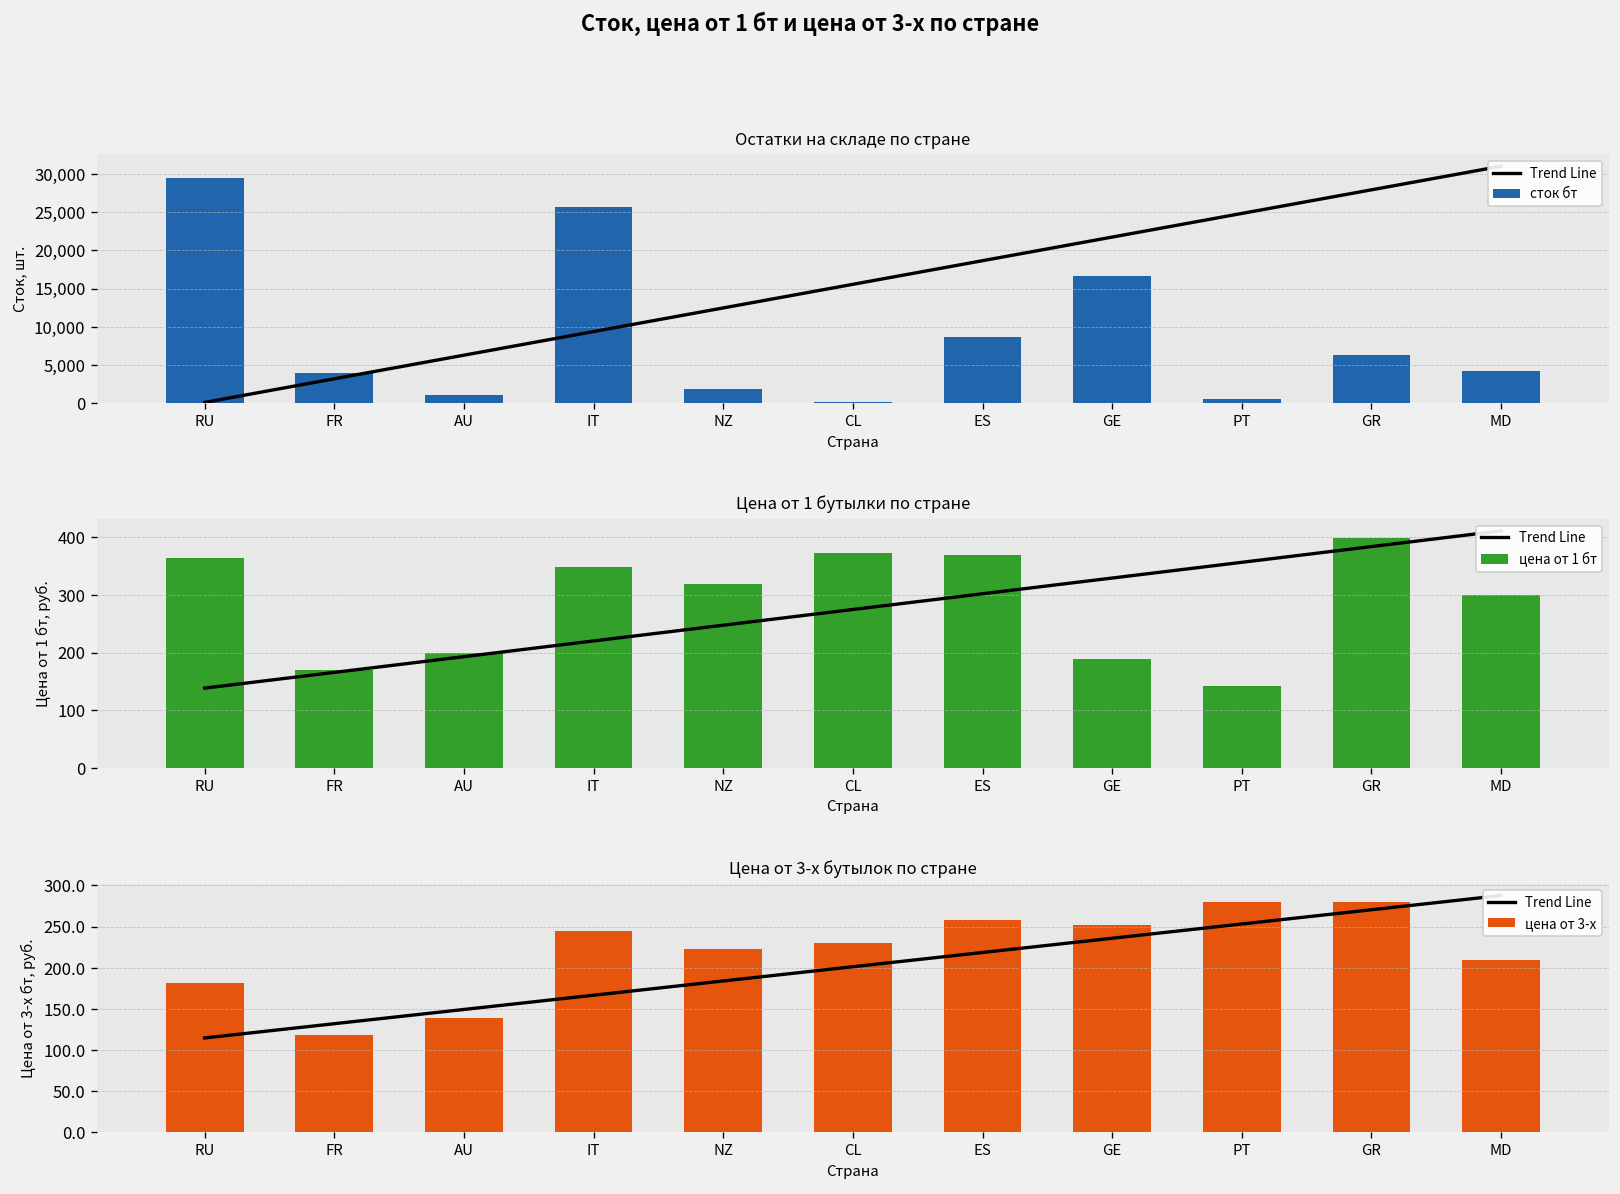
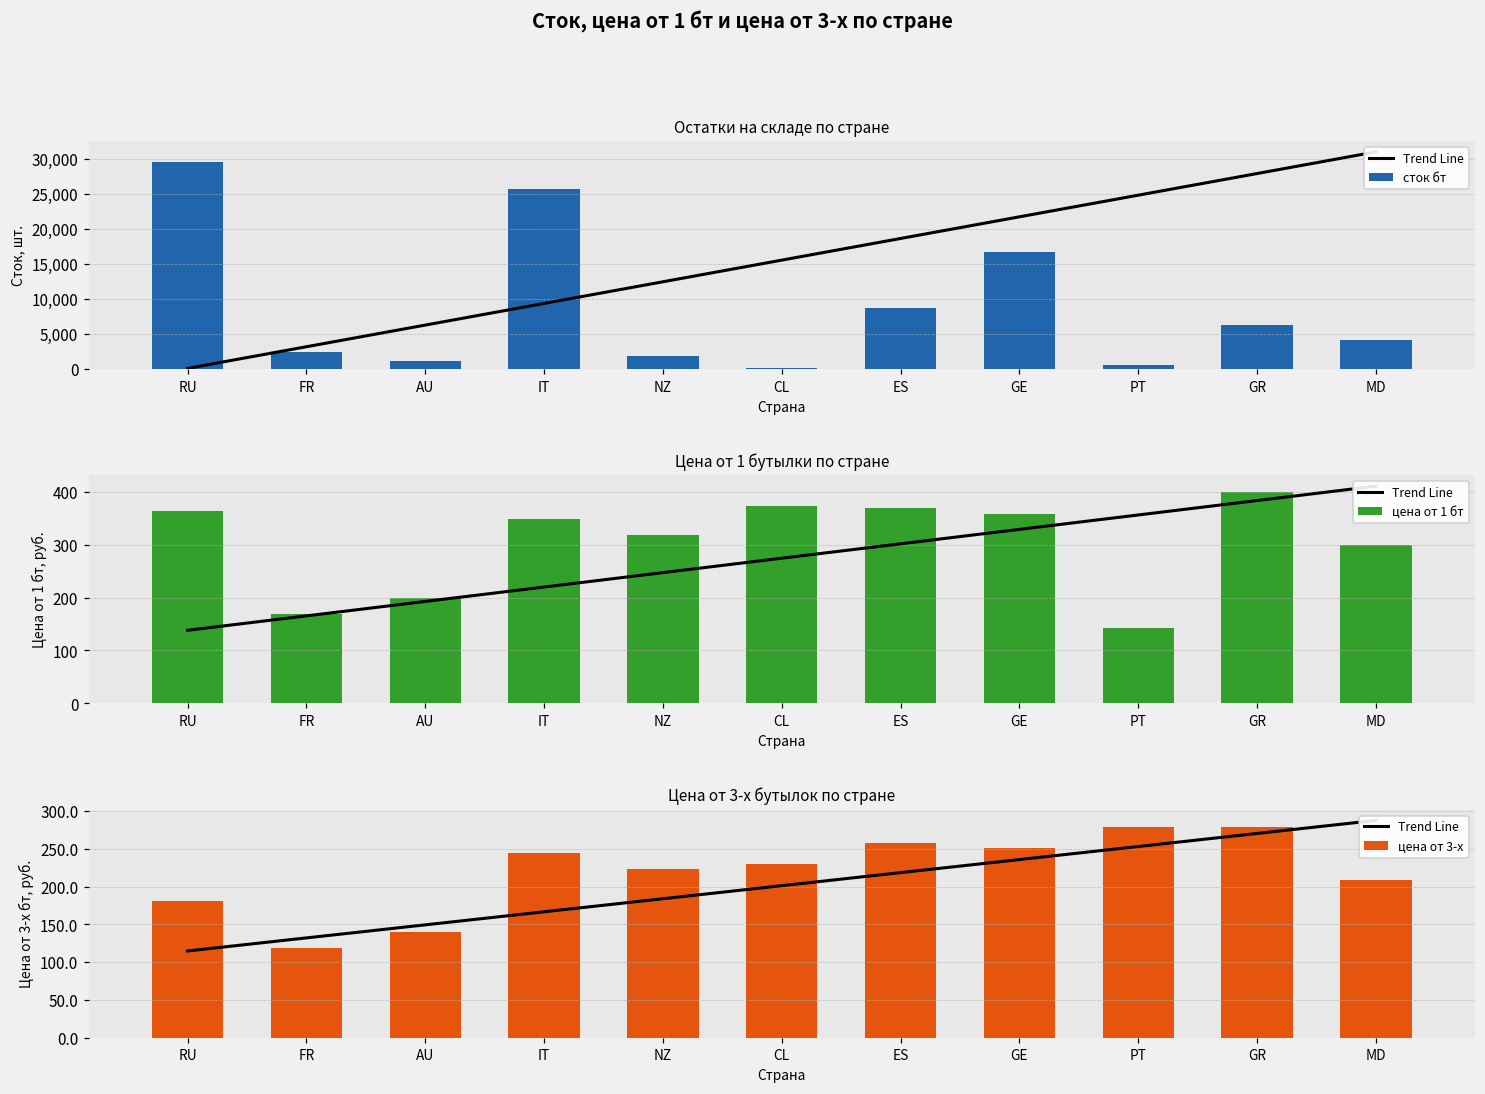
  {
    "Остатки на складе по стране": {
      "Trend Line": {
        "RU": "0",
        "FR": "3,000",
        "AU": "6,000",
        "IT": "9,000",
        "NZ": "12,000",
        "CL": "16,000",
        "ES": "19,000",
        "GE": "22,000",
        "PT": "25,000",
        "GR": "28,000"
      },
      "сток бт": {
        "RU": "30,000",
-       "FR": "4,000",
+       "FR": "2,000",
        "AU": "1,000",
        "IT": "26,000",
        "NZ": "2,000",
        "ES": "9,000",
        "GE": "17,000",
        "PT": "1,000",
        "GR": "6,000",
        "MD": "4,000"
      }
    },
    "Цена от 1 бутылки по стране": {
      "Trend Line": {
        "RU": "140",
        "FR": "170",
        "AU": "190",
        "IT": "220",
        "NZ": "250",
        "CL": "270",
        "ES": "300",
        "GE": "330",
        "PT": "360",
        "GR": "380"
      },
      "цена от 1 бт": {
        "RU": "360",
        "FR": "170",
        "AU": "200",
        "IT": "350",
        "NZ": "320",
        "CL": "370",
        "ES": "370",
-       "GE": "190",
+       "GE": "360",
        "PT": "140",
        "GR": "400",
        "MD": "300"
      }
    },
    "Цена от 3-х бутылок по стране": {
      "Trend Line": {
        "RU": "110",
        "FR": "130",
        "AU": "150",
        "IT": "170",
        "NZ": "180",
        "CL": "200",
        "ES": "220",
        "GE": "240",
        "PT": "250",
        "GR": "270"
      },
      "цена от 3-х": {
        "RU": "180",
        "FR": "120",
        "AU": "140",
        "IT": "240",
        "NZ": "220",
        "CL": "230",
        "ES": "260",
        "GE": "250",
        "PT": "280",
        "GR": "280",
        "MD": "210"
      }
    }
  }
